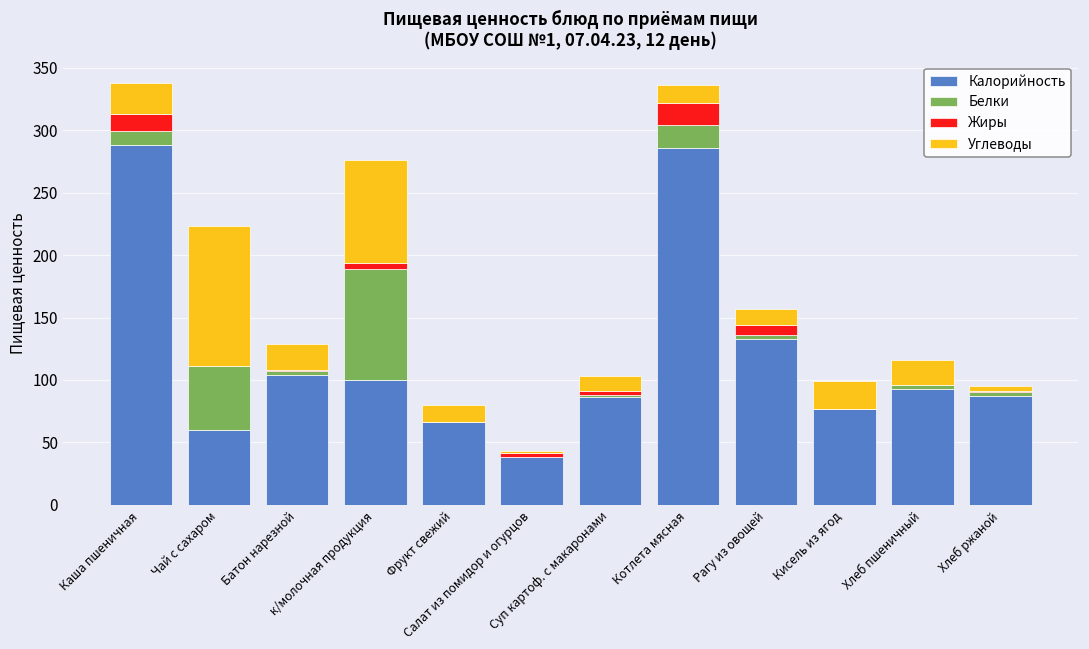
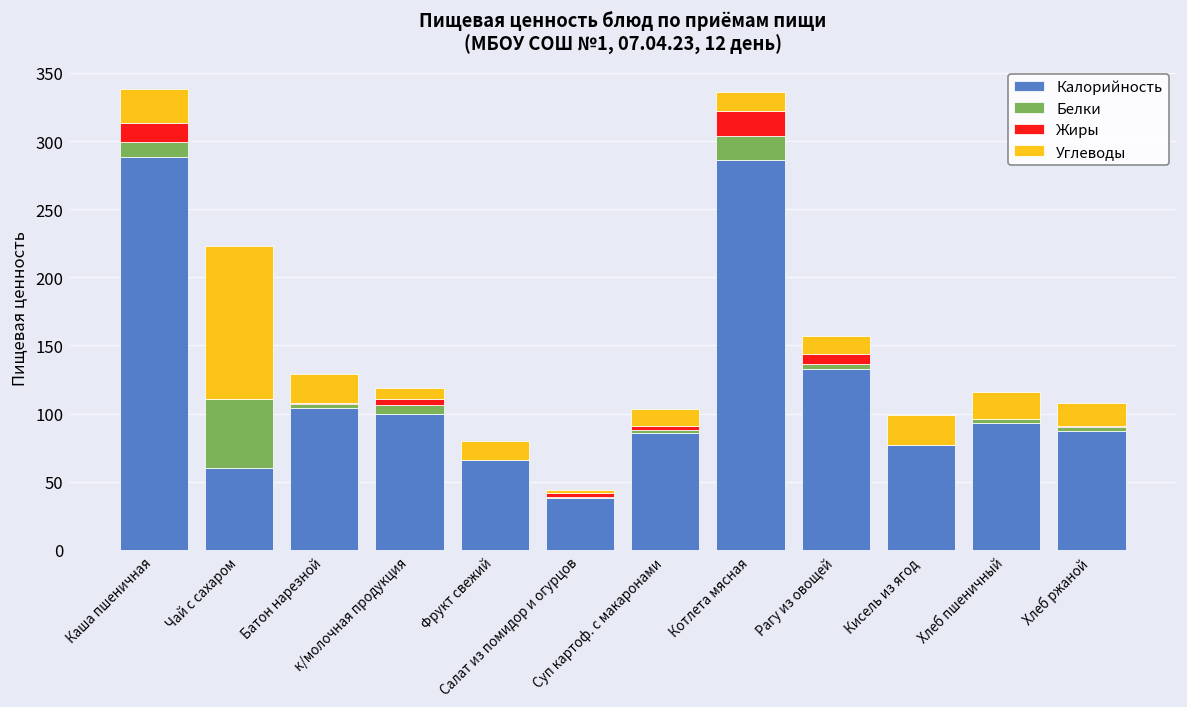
  {
    "Калорийность": {
      "Каша пшеничная": 288,
      "Чай с сахаром": 60,
      "Батон нарезной": 104,
      "к/молочная продукция": 100,
      "Фрукт свежий": 66,
      "Салат из помидор и огурцов": 38,
      "Суп картоф. с макаронами": 86,
      "Котлета мясная": 286,
      "Рагу из овощей": 133,
      "Кисель из ягод": 77,
      "Хлеб пшеничный": 93,
      "Хлеб ржаной": 87
    },
    "Белки": {
      "Каша пшеничная": 11,
      "Чай с сахаром": 51,
      "Батон нарезной": 3,
-     "к/молочная продукция": 89,
+     "к/молочная продукция": 6,
      "Фрукт свежий": 0,
      "Котлета мясная": 18,
      "Рагу из овощей": 3,
      "Кисель из ягод": 0,
      "Хлеб пшеничный": 3,
      "Хлеб ржаной": 3
    },
    "Жиры": {
      "Каша пшеничная": 14,
      "Чай с сахаром": 0,
      "к/молочная продукция": 5,
      "Фрукт свежий": 0,
      "Салат из помидор и огурцов": 3,
      "Суп картоф. с макаронами": 3,
      "Котлета мясная": 18,
      "Рагу из овощей": 8,
      "Кисель из ягод": 0,
      "Хлеб пшеничный": 0
    },
    "Углеводы": {
      "Каша пшеничная": 25,
      "Чай с сахаром": 112,
      "Батон нарезной": 21,
-     "к/молочная продукция": 82,
+     "к/молочная продукция": 8,
      "Фрукт свежий": 14,
      "Суп картоф. с макаронами": 12,
      "Котлета мясная": 14,
      "Рагу из овощей": 13,
      "Кисель из ягод": 22,
      "Хлеб пшеничный": 20,
-     "Хлеб ржаной": 4
+     "Хлеб ржаной": 17
    }
  }
